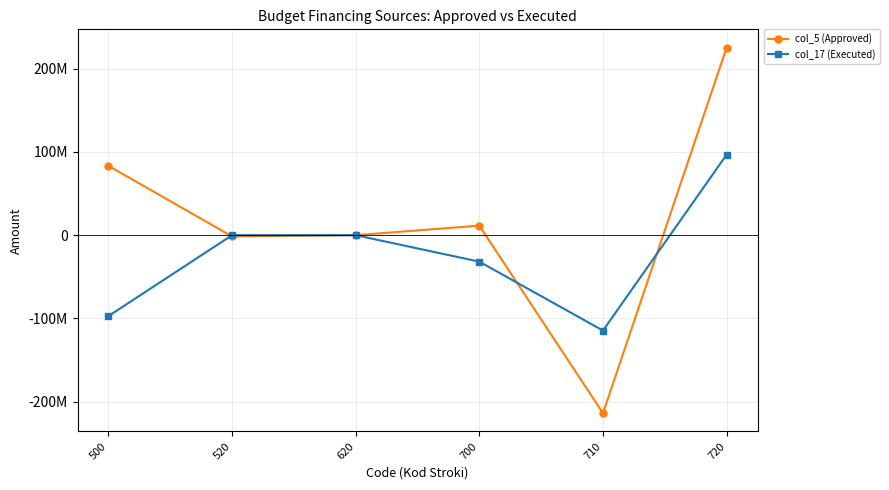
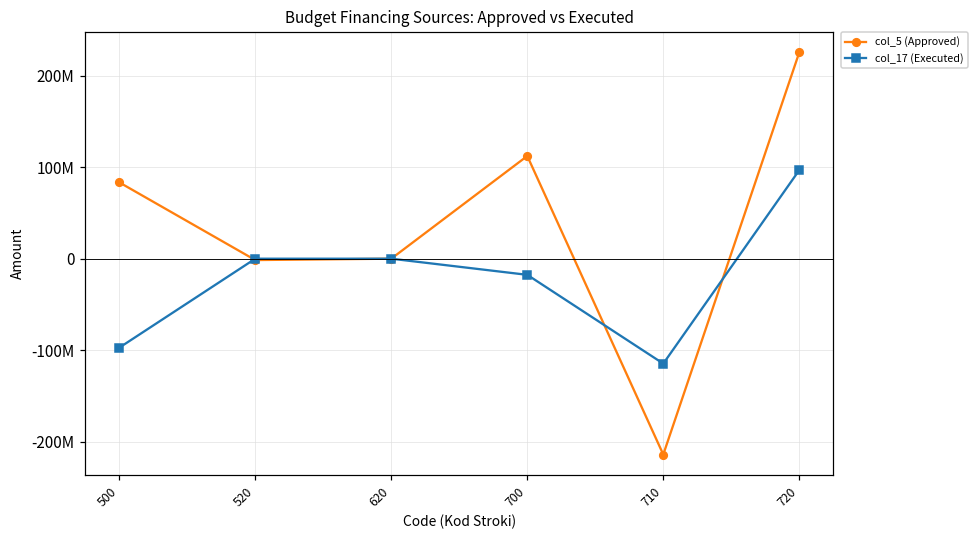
  {
    "col_5 (Approved)": {
      "500": 80000000,
-     "700": 10000000,
+     "700": 110000000,
      "710": -210000000,
      "720": 230000000
    },
    "col_17 (Executed)": {
      "500": -100000000,
-     "700": -30000000,
+     "700": -20000000,
      "710": -110000000,
      "720": 100000000
    }
  }
